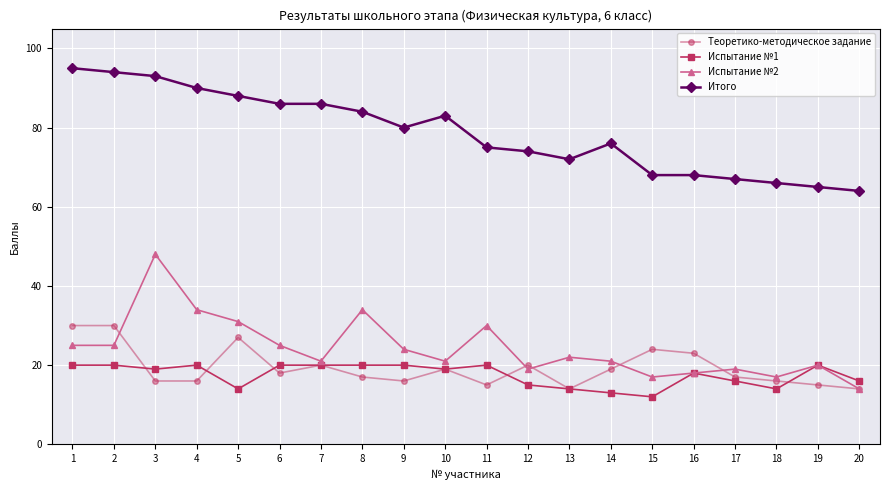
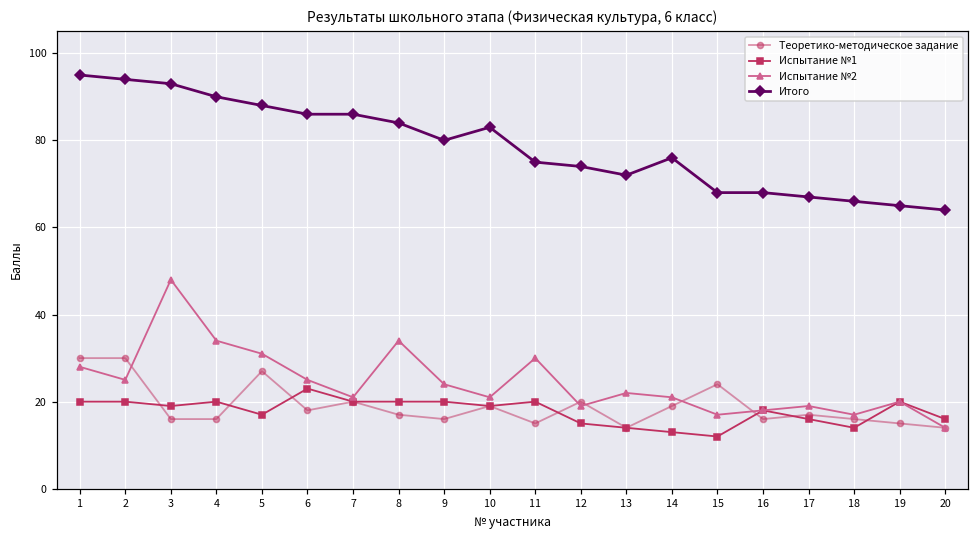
  {
    "Теоретико-методическое задание": {
      "1": 30,
      "2": 30,
      "3": 16,
      "4": 16,
      "5": 27,
      "6": 18,
      "8": 17,
      "9": 16,
      "11": 15,
      "12": 20,
      "14": 19,
      "15": 24,
-     "16": 23,
+     "16": 16,
      "17": 17,
      "18": 16,
      "19": 15
    },
    "Испытание №1": {
      "1": 20,
      "2": 20,
      "3": 19,
      "4": 20,
-     "5": 14,
-     "6": 20,
+     "5": 17,
+     "6": 23,
      "8": 20,
      "9": 20,
      "11": 20,
      "12": 15,
      "14": 13,
      "15": 12,
      "17": 16,
      "18": 14,
      "20": 16
    },
    "Испытание №2": {
-     "1": 25,
+     "1": 28,
      "2": 25,
      "3": 48,
      "4": 34,
      "5": 31,
      "6": 25,
      "7": 21,
      "8": 34,
      "9": 24,
      "10": 21,
      "11": 30,
      "12": 19,
      "13": 22,
      "14": 21,
      "15": 17,
      "17": 19,
      "18": 17
    },
    "Итого": {
      "1": 95,
      "2": 94,
      "3": 93,
      "4": 90,
      "5": 88,
      "6": 86,
      "7": 86,
      "8": 84,
      "9": 80,
      "10": 83,
      "11": 75,
      "12": 74,
      "13": 72,
      "14": 76,
      "15": 68,
      "16": 68,
      "17": 67,
      "18": 66,
      "19": 65,
      "20": 64
    }
  }
